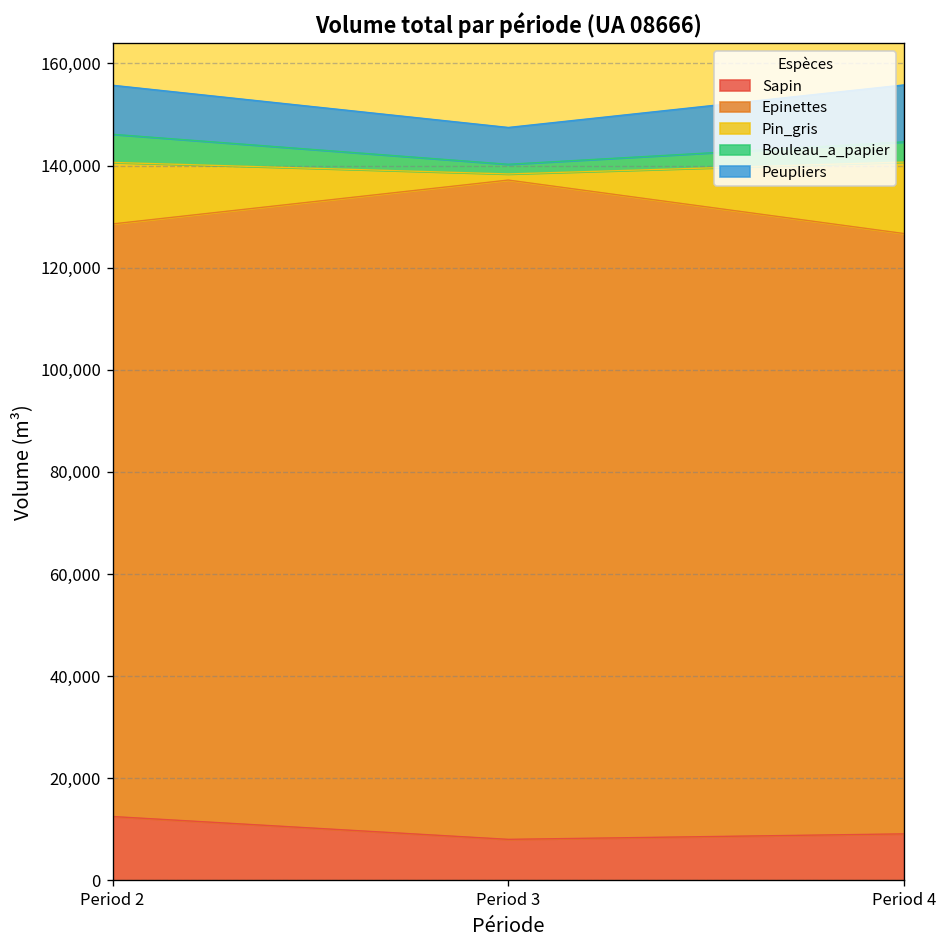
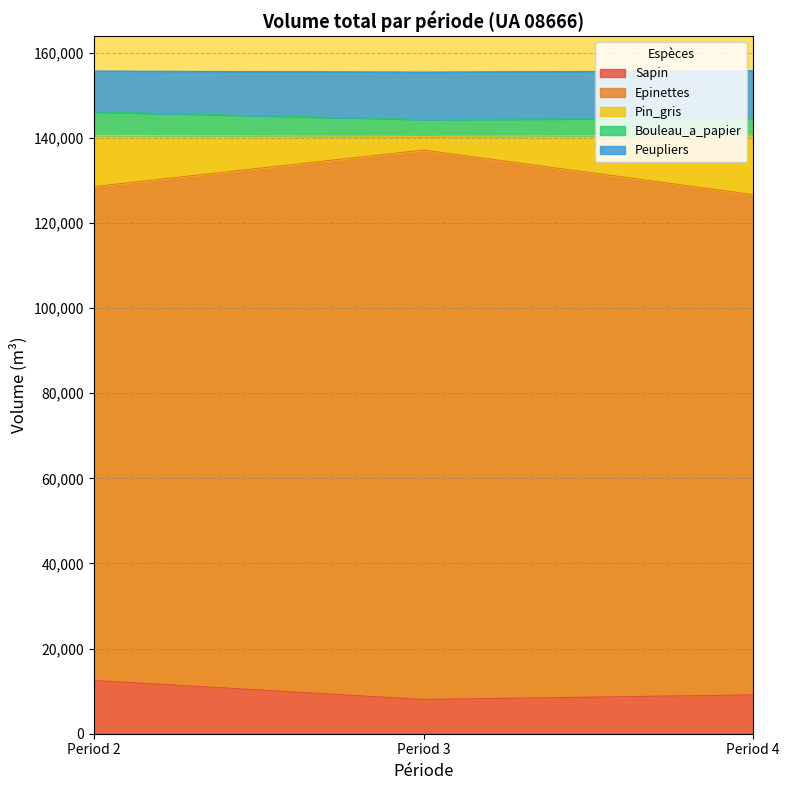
  {
    "Pin_gris": {
      "Period 2": "12,000",
-     "Period 3": "1,000",
+     "Period 3": "3,000",
      "Period 4": "14,000"
    },
    "Bouleau_a_papier": {
      "Period 2": "6,000",
-     "Period 3": "2,000",
+     "Period 3": "4,000",
      "Period 4": "4,000"
    },
    "Peupliers": {
      "Period 2": "10,000",
-     "Period 3": "7,000",
+     "Period 3": "11,000",
      "Period 4": "11,000"
    }
  }
